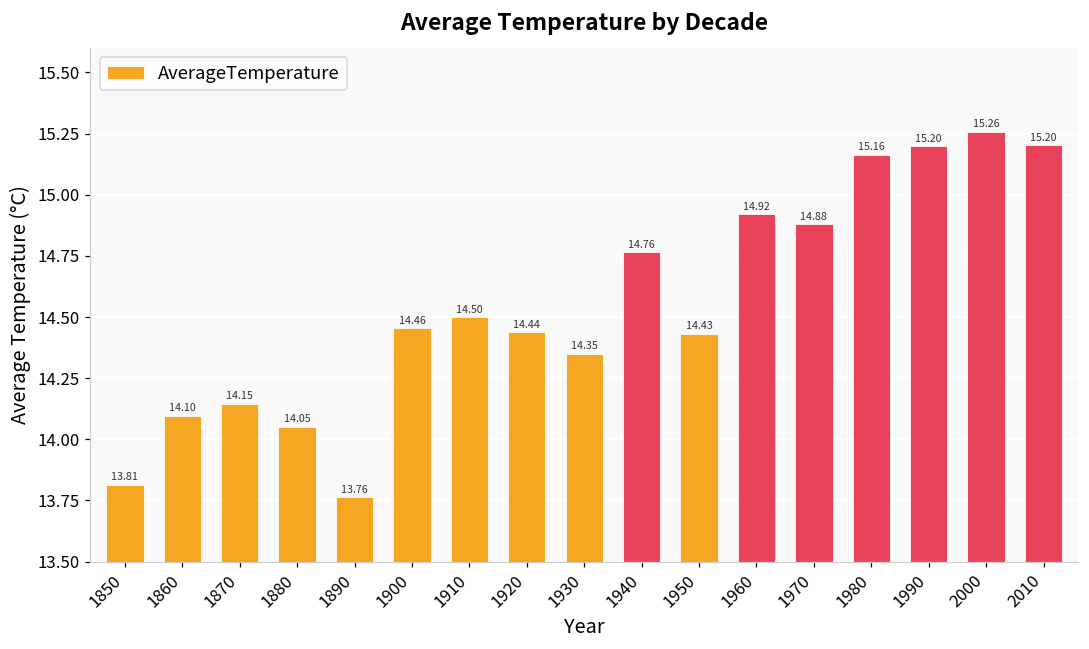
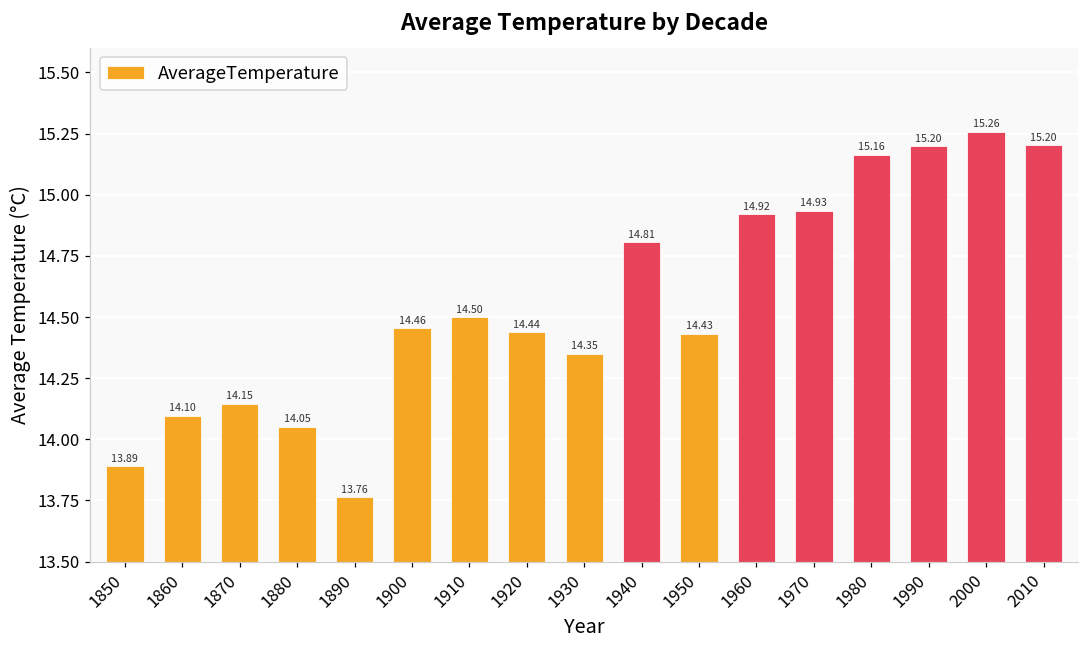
  {
-   "1850": 13.81,
+   "1850": 13.89,
    "1860": 14.10,
    "1870": 14.15,
    "1880": 14.05,
    "1890": 13.76,
    "1900": 14.46,
    "1910": 14.50,
    "1920": 14.44,
    "1930": 14.35,
-   "1940": 14.76,
+   "1940": 14.81,
    "1950": 14.43,
    "1960": 14.92,
-   "1970": 14.88,
+   "1970": 14.93,
    "1980": 15.16,
    "1990": 15.20,
    "2000": 15.26,
    "2010": 15.20
  }
